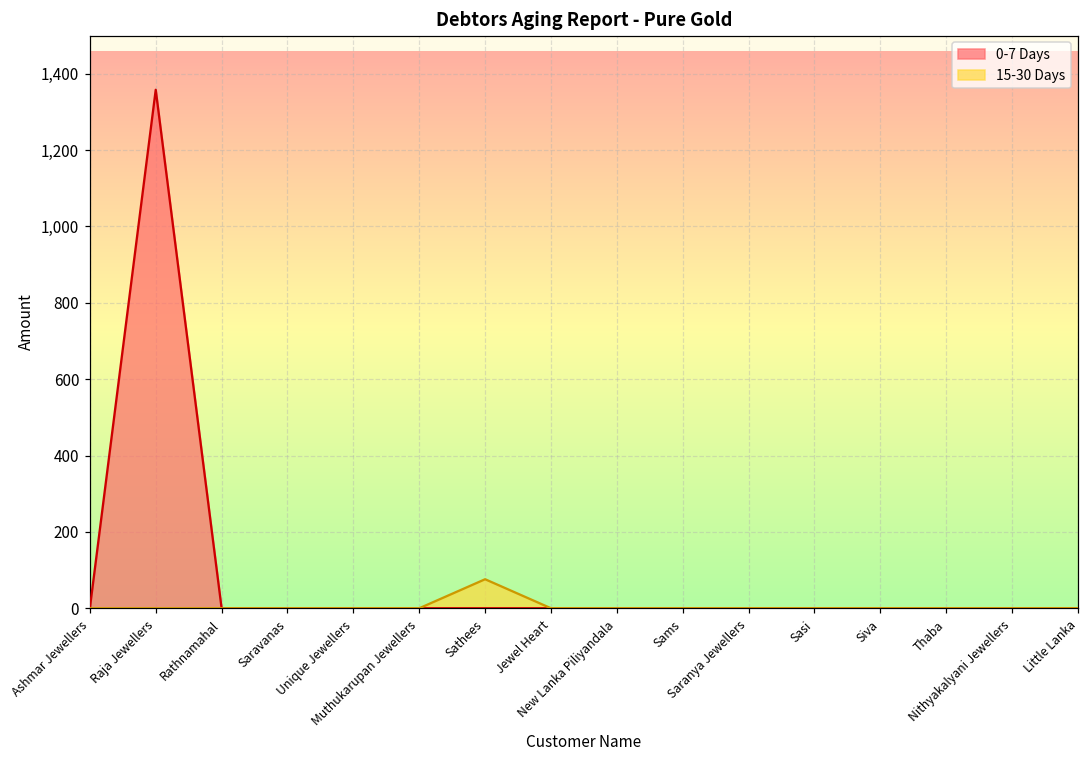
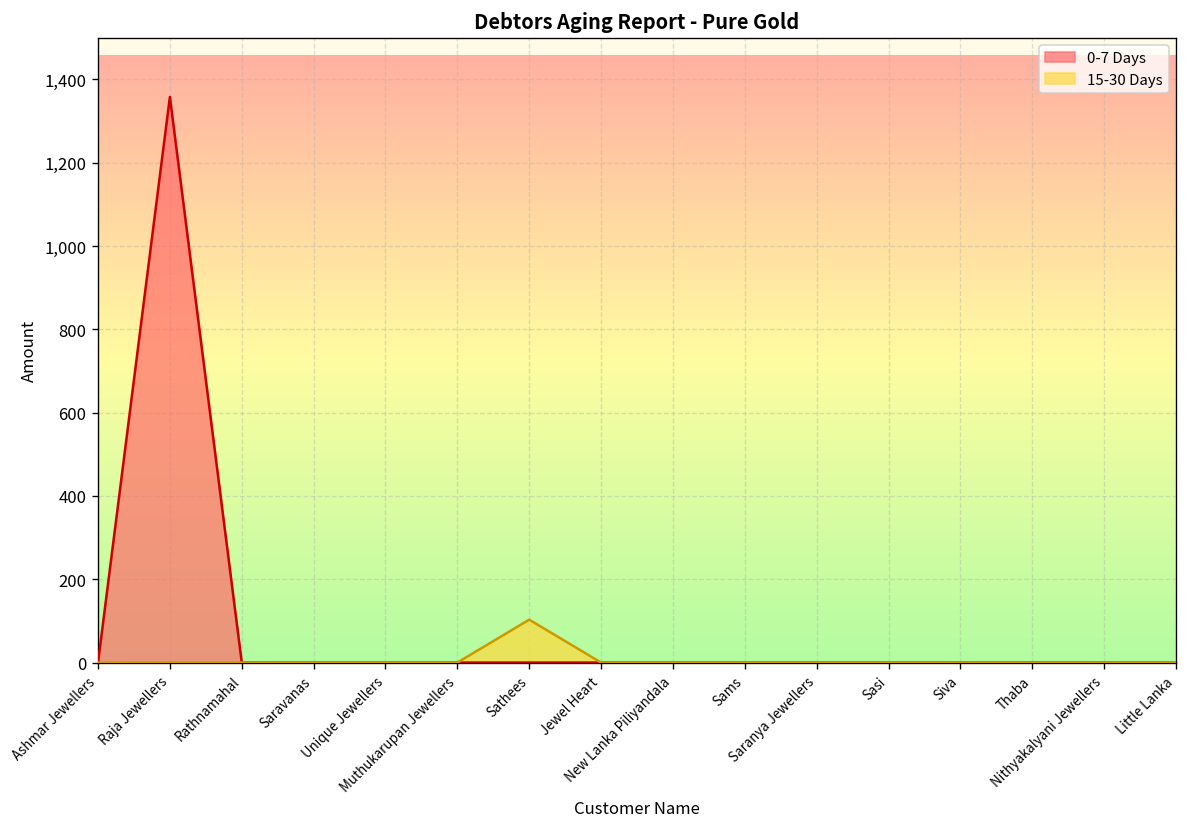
  {
    "0-7 Days": {
      "Raja Jewellers": "1,360",
      "Sathees": "0"
    },
    "15-30 Days": {
      "Raja Jewellers": "0",
-     "Sathees": "80"
+     "Sathees": "100"
    }
  }
